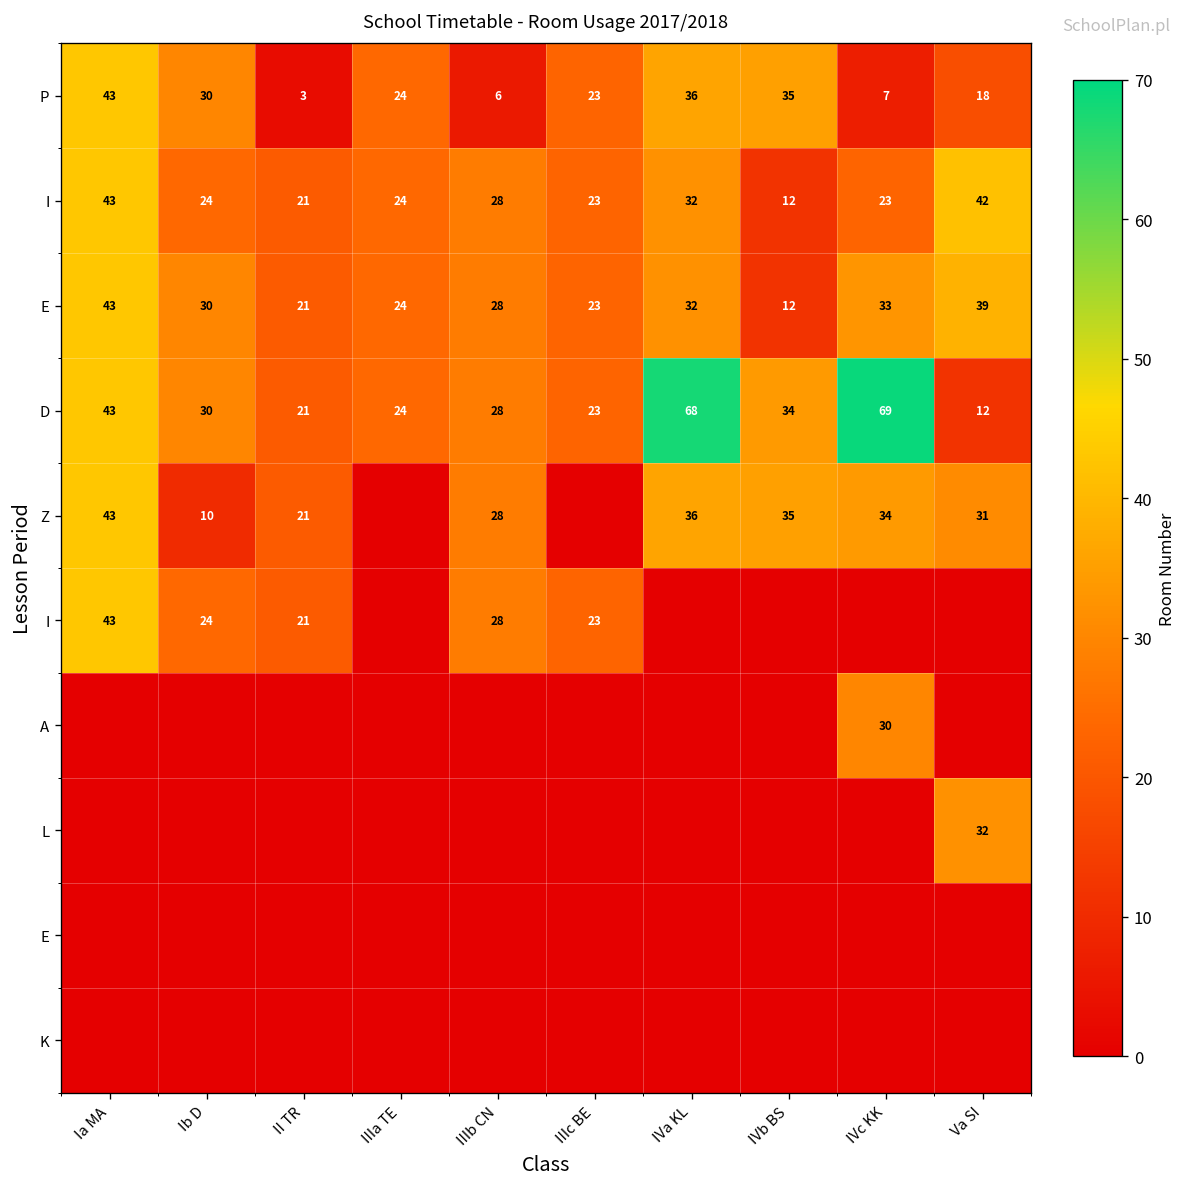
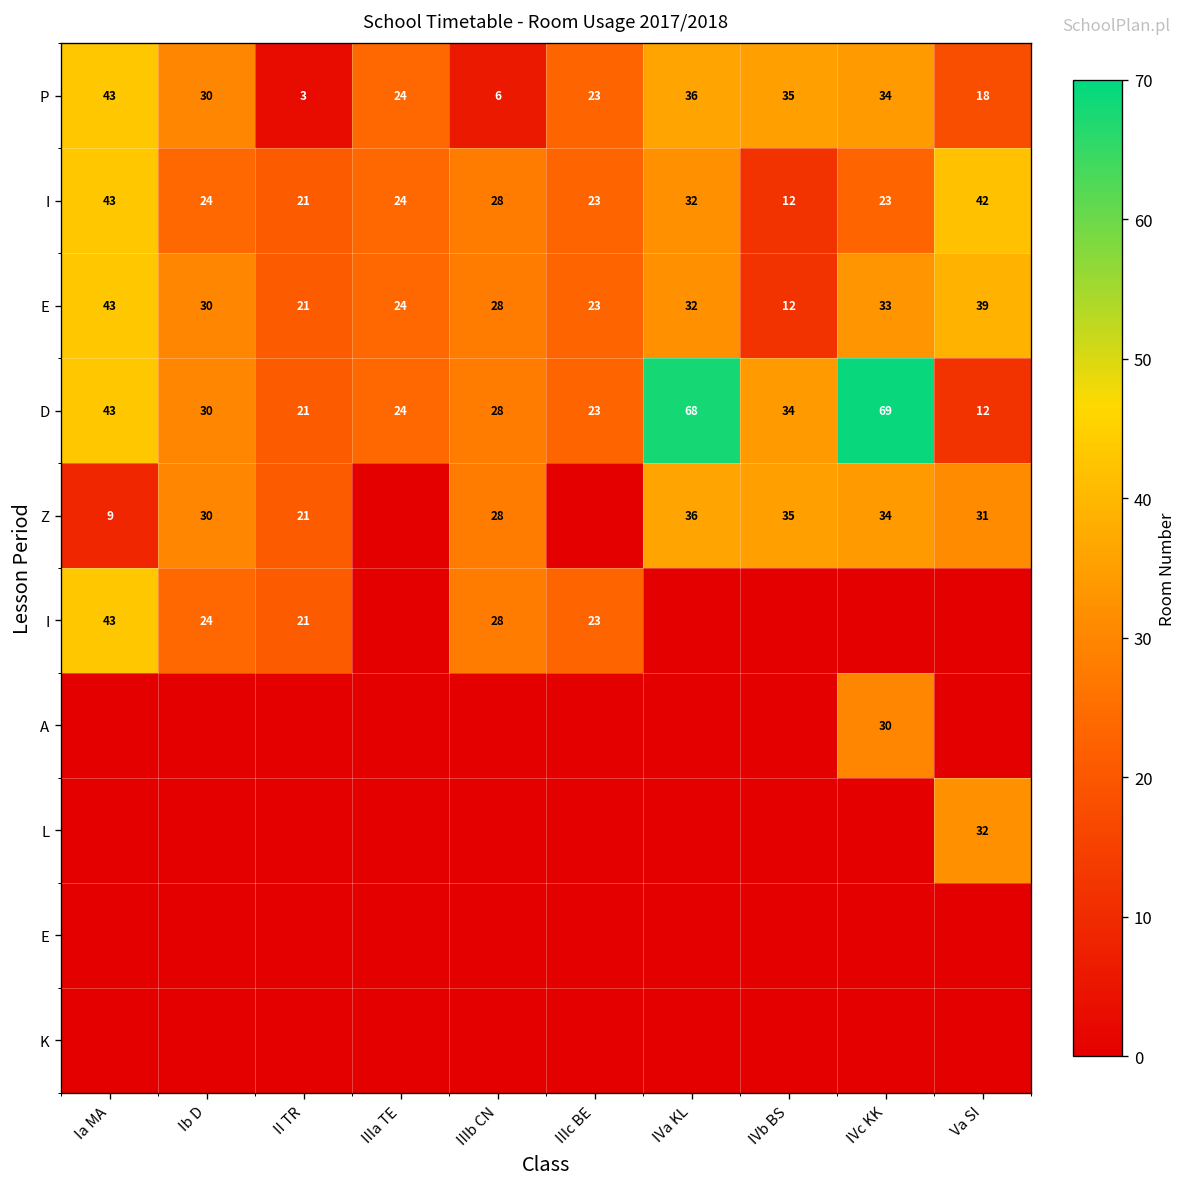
  {
    "P": {
      "Ia MA": 43,
      "Ib D": 30,
      "II TR": 3,
      "IIIa TE": 24,
      "IIIb CN": 6,
      "IIIc BE": 23,
      "IVa KL": 36,
      "IVb BS": 35,
-     "IVc KK": 7,
+     "IVc KK": 34,
      "Va SI": 18
    },
    "D": {
      "Ia MA": 43,
      "Ib D": 30,
      "II TR": 21,
      "IIIa TE": 24,
      "IIIb CN": 28,
      "IIIc BE": 23,
      "IVa KL": 68,
      "IVb BS": 34,
      "IVc KK": 69,
      "Va SI": 12
    },
    "Z": {
-     "Ia MA": 43,
-     "Ib D": 10,
+     "Ia MA": 9,
+     "Ib D": 30,
      "II TR": 21,
      "IIIb CN": 28,
      "IVa KL": 36,
      "IVb BS": 35,
      "IVc KK": 34,
      "Va SI": 31
    },
    "A": {
      "IVc KK": 30
    },
    "L": {
      "Va SI": 32
    }
  }
